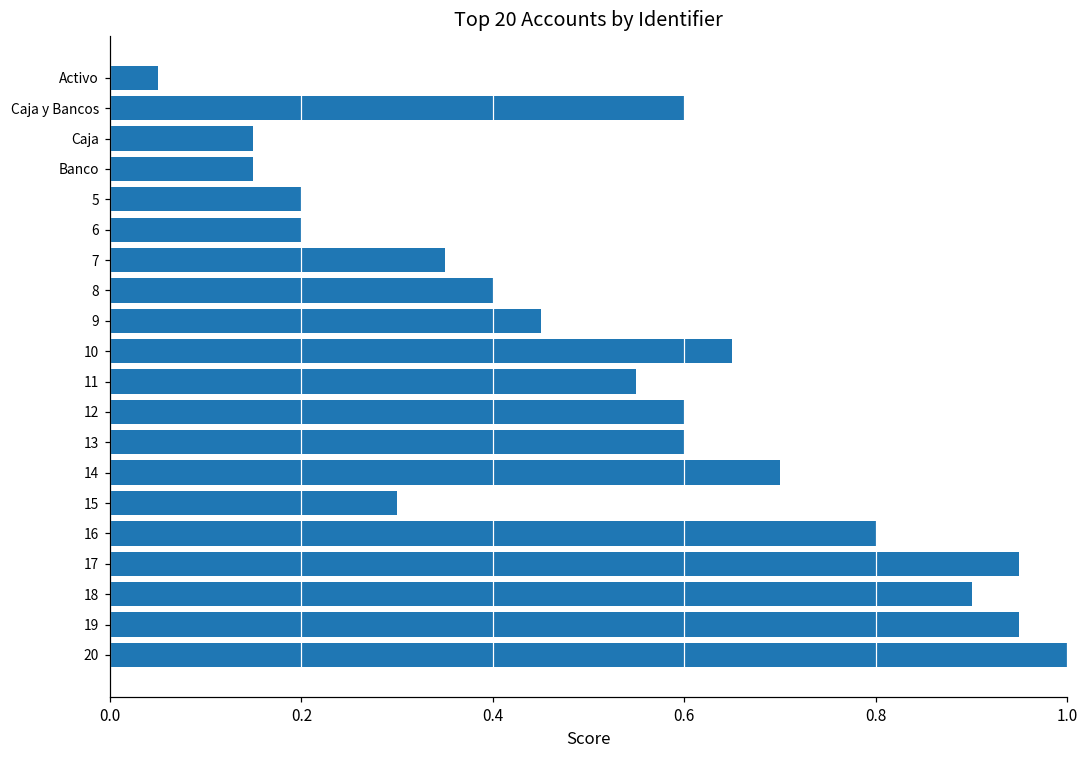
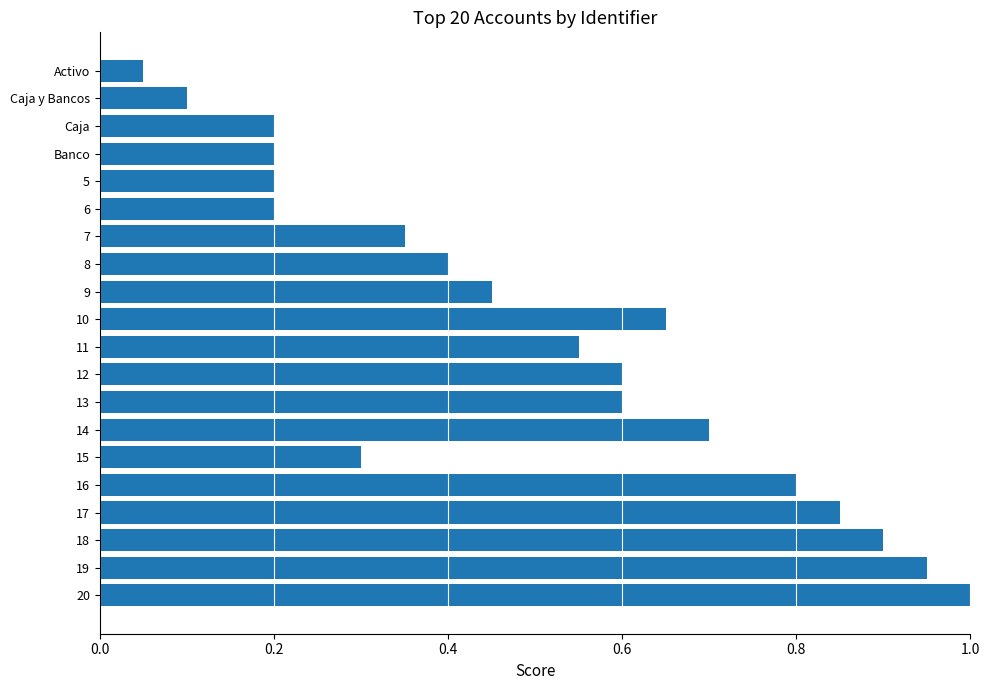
  {
    "Activo": 0.05,
-   "Caja y Bancos": 0.60,
-   "Caja": 0.15,
-   "Banco": 0.15,
+   "Caja y Bancos": 0.10,
+   "Caja": 0.20,
+   "Banco": 0.20,
    "5": 0.20,
    "6": 0.20,
    "7": 0.35,
    "8": 0.40,
    "9": 0.45,
    "10": 0.65,
    "11": 0.55,
    "12": 0.60,
    "13": 0.60,
    "14": 0.70,
    "15": 0.30,
    "16": 0.80,
-   "17": 0.95,
+   "17": 0.85,
    "18": 0.90,
    "19": 0.95,
    "20": 1.00
  }
